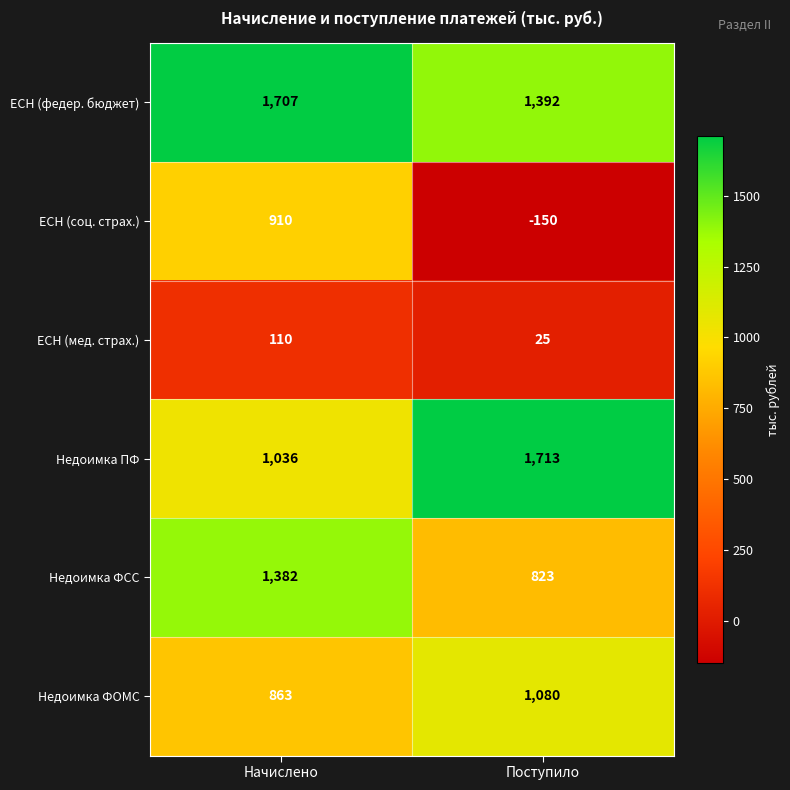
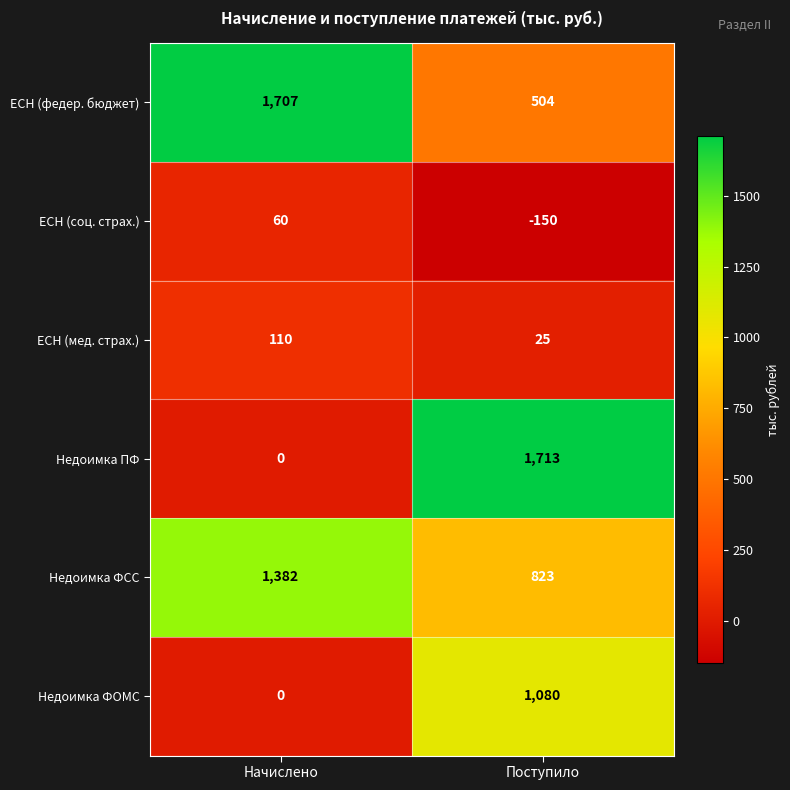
  {
    "ЕСН (федер. бюджет)": {
      "Начислено": "1,707",
-     "Поступило": "1,392"
+     "Поступило": "504"
    },
    "ЕСН (соц. страх.)": {
-     "Начислено": "910",
+     "Начислено": "60",
      "Поступило": "-150"
    },
    "ЕСН (мед. страх.)": {
      "Начислено": "110",
      "Поступило": "25"
    },
    "Недоимка ПФ": {
-     "Начислено": "1,036",
+     "Начислено": "0",
      "Поступило": "1,713"
    },
    "Недоимка ФСС": {
      "Начислено": "1,382",
      "Поступило": "823"
    },
    "Недоимка ФОМС": {
-     "Начислено": "863",
+     "Начислено": "0",
      "Поступило": "1,080"
    }
  }
